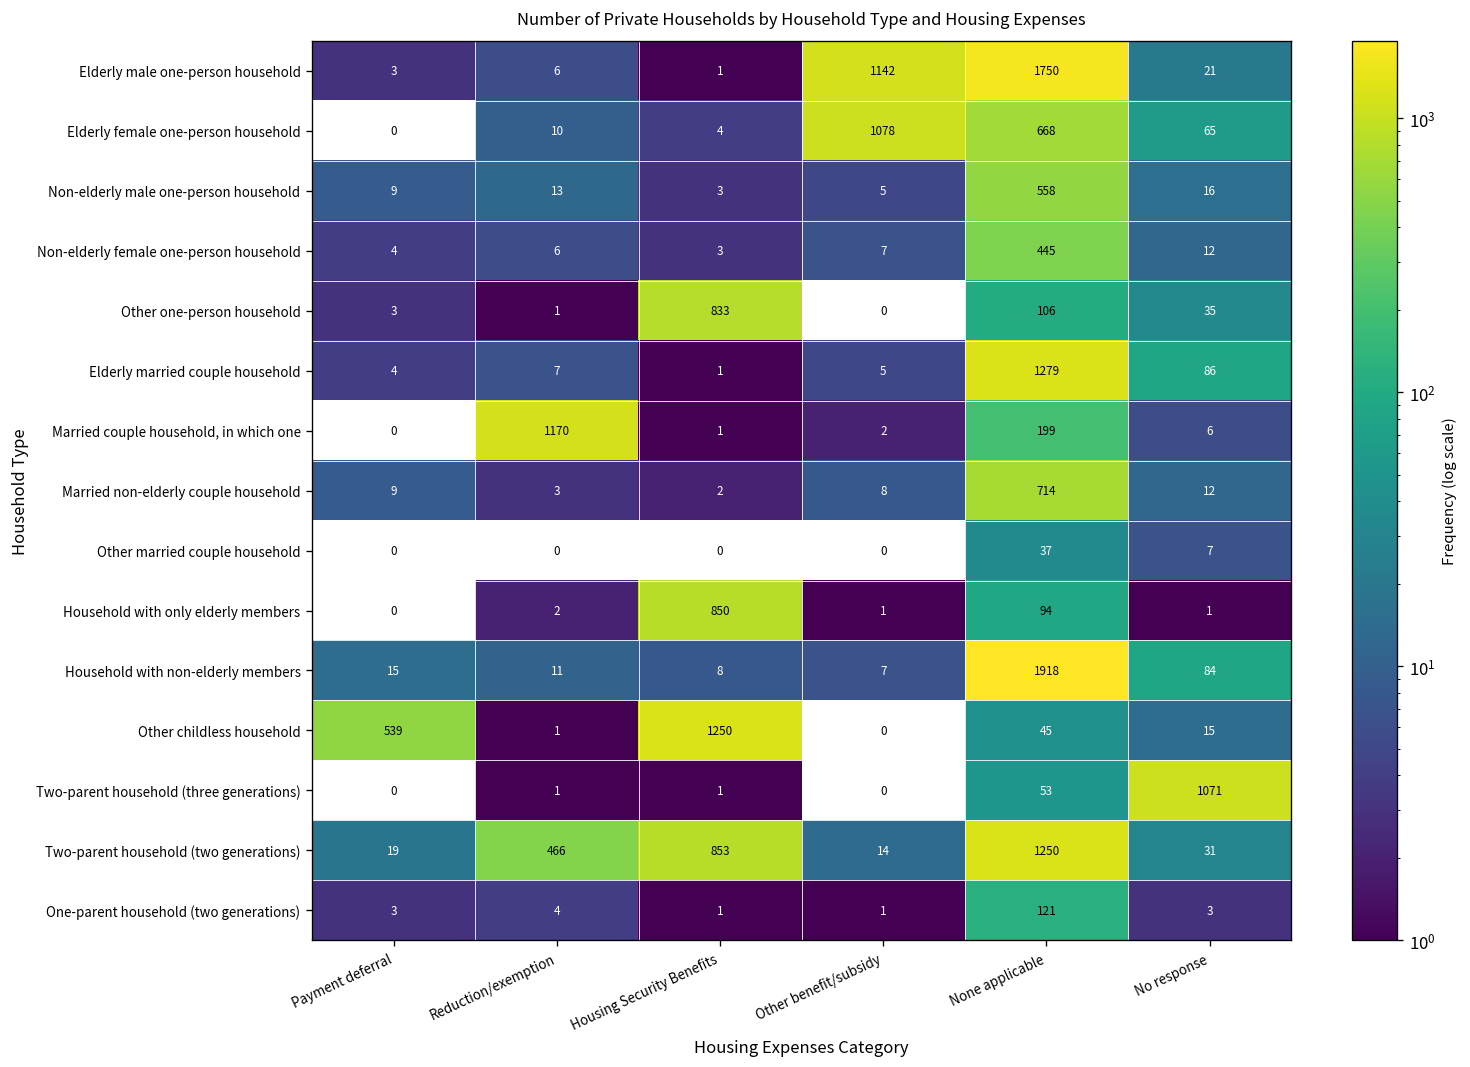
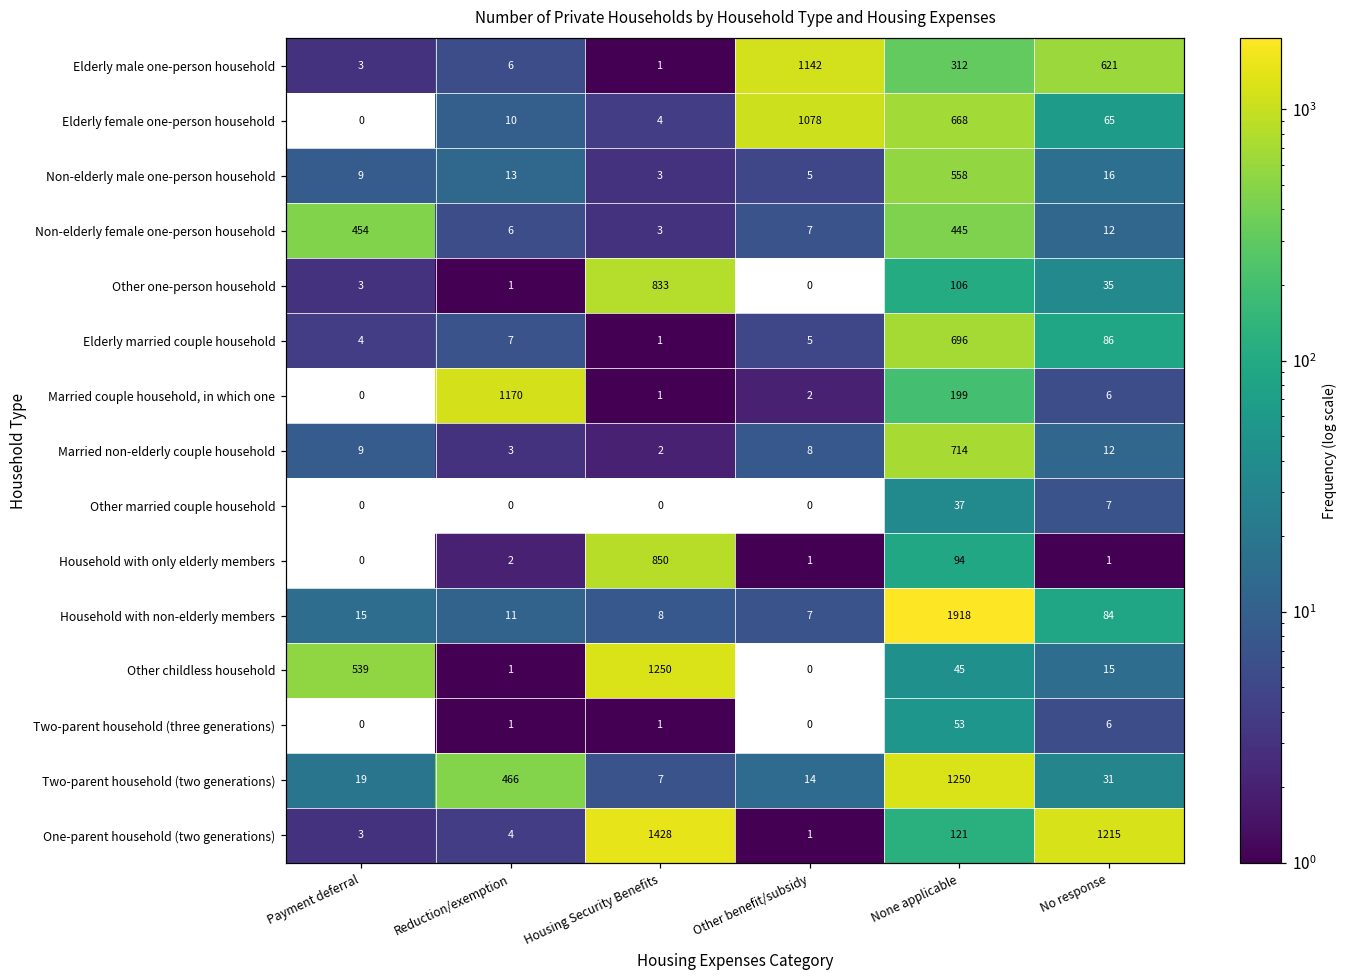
  {
    "Elderly male one-person household": {
      "Payment deferral": 3,
      "Reduction/exemption": 6,
      "Housing Security Benefits": 1,
      "Other benefit/subsidy": 1142,
-     "None applicable": 1750,
-     "No response": 21
+     "None applicable": 312,
+     "No response": 621
    },
    "Elderly female one-person household": {
      "Payment deferral": 0,
      "Reduction/exemption": 10,
      "Housing Security Benefits": 4,
      "Other benefit/subsidy": 1078,
      "None applicable": 668,
      "No response": 65
    },
    "Non-elderly male one-person household": {
      "Payment deferral": 9,
      "Reduction/exemption": 13,
      "Housing Security Benefits": 3,
      "Other benefit/subsidy": 5,
      "None applicable": 558,
      "No response": 16
    },
    "Non-elderly female one-person household": {
-     "Payment deferral": 4,
+     "Payment deferral": 454,
      "Reduction/exemption": 6,
      "Housing Security Benefits": 3,
      "Other benefit/subsidy": 7,
      "None applicable": 445,
      "No response": 12
    },
    "Other one-person household": {
      "Payment deferral": 3,
      "Reduction/exemption": 1,
      "Housing Security Benefits": 833,
      "Other benefit/subsidy": 0,
      "None applicable": 106,
      "No response": 35
    },
    "Elderly married couple household": {
      "Payment deferral": 4,
      "Reduction/exemption": 7,
      "Housing Security Benefits": 1,
      "Other benefit/subsidy": 5,
-     "None applicable": 1279,
+     "None applicable": 696,
      "No response": 86
    },
    "Married couple household, in which one": {
      "Payment deferral": 0,
      "Reduction/exemption": 1170,
      "Housing Security Benefits": 1,
      "Other benefit/subsidy": 2,
      "None applicable": 199,
      "No response": 6
    },
    "Married non-elderly couple household": {
      "Payment deferral": 9,
      "Reduction/exemption": 3,
      "Housing Security Benefits": 2,
      "Other benefit/subsidy": 8,
      "None applicable": 714,
      "No response": 12
    },
    "Other married couple household": {
      "Payment deferral": 0,
      "Reduction/exemption": 0,
      "Housing Security Benefits": 0,
      "Other benefit/subsidy": 0,
      "None applicable": 37,
      "No response": 7
    },
    "Household with only elderly members": {
      "Payment deferral": 0,
      "Reduction/exemption": 2,
      "Housing Security Benefits": 850,
      "Other benefit/subsidy": 1,
      "None applicable": 94,
      "No response": 1
    },
    "Household with non-elderly members": {
      "Payment deferral": 15,
      "Reduction/exemption": 11,
      "Housing Security Benefits": 8,
      "Other benefit/subsidy": 7,
      "None applicable": 1918,
      "No response": 84
    },
    "Other childless household": {
      "Payment deferral": 539,
      "Reduction/exemption": 1,
      "Housing Security Benefits": 1250,
      "Other benefit/subsidy": 0,
      "None applicable": 45,
      "No response": 15
    },
    "Two-parent household (three generations)": {
      "Payment deferral": 0,
      "Reduction/exemption": 1,
      "Housing Security Benefits": 1,
      "Other benefit/subsidy": 0,
      "None applicable": 53,
-     "No response": 1071
+     "No response": 6
    },
    "Two-parent household (two generations)": {
      "Payment deferral": 19,
      "Reduction/exemption": 466,
-     "Housing Security Benefits": 853,
+     "Housing Security Benefits": 7,
      "Other benefit/subsidy": 14,
      "None applicable": 1250,
      "No response": 31
    },
    "One-parent household (two generations)": {
      "Payment deferral": 3,
      "Reduction/exemption": 4,
-     "Housing Security Benefits": 1,
+     "Housing Security Benefits": 1428,
      "Other benefit/subsidy": 1,
      "None applicable": 121,
-     "No response": 3
+     "No response": 1215
    }
  }
